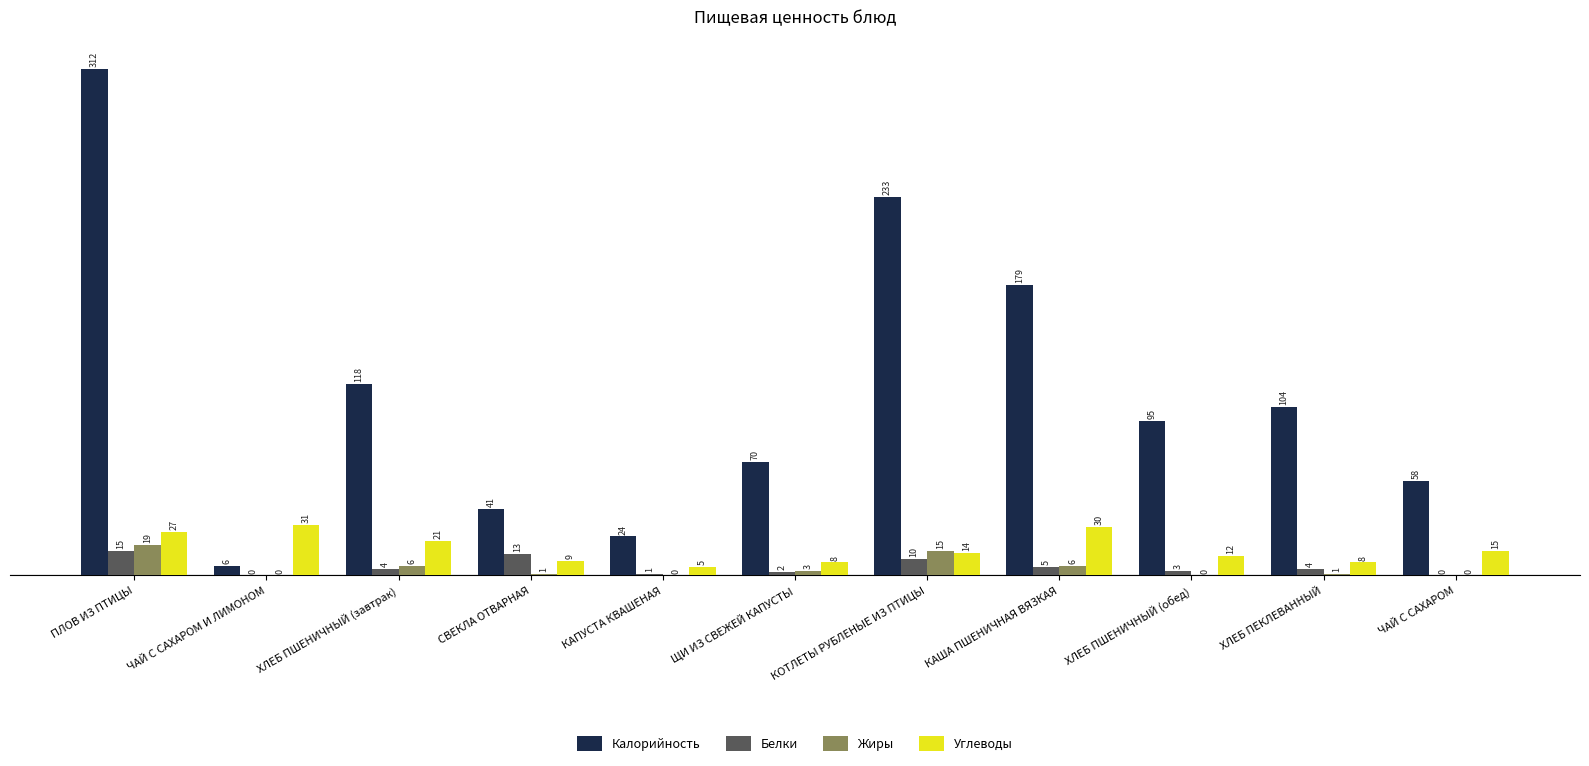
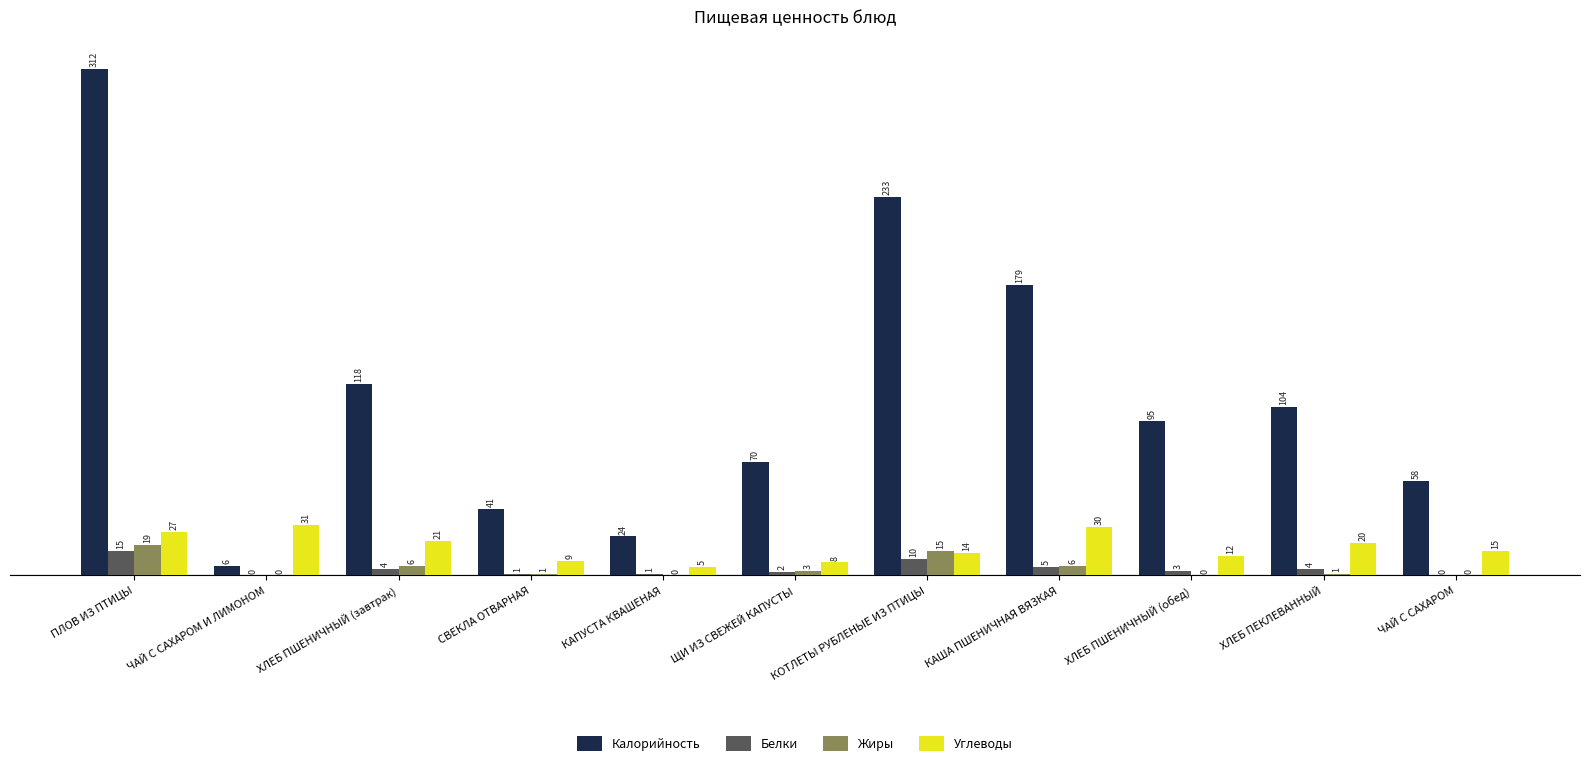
  {
    "Калорийность": {
      "ПЛОВ ИЗ ПТИЦЫ": 312,
      "ЧАЙ С САХАРОМ И ЛИМОНОМ": 6,
      "ХЛЕБ ПШЕНИЧНЫЙ (завтрак)": 118,
      "СВЕКЛА ОТВАРНАЯ": 41,
      "КАПУСТА КВАШЕНАЯ": 24,
      "ЩИ ИЗ СВЕЖЕЙ КАПУСТЫ": 70,
      "КОТЛЕТЫ РУБЛЕНЫЕ ИЗ ПТИЦЫ": 233,
      "КАША ПШЕНИЧНАЯ ВЯЗКАЯ": 179,
      "ХЛЕБ ПШЕНИЧНЫЙ (обед)": 95,
      "ХЛЕБ ПЕКЛЕВАННЫЙ": 104,
      "ЧАЙ С САХАРОМ": 58
    },
    "Белки": {
      "ПЛОВ ИЗ ПТИЦЫ": 15,
      "ЧАЙ С САХАРОМ И ЛИМОНОМ": 0,
      "ХЛЕБ ПШЕНИЧНЫЙ (завтрак)": 4,
-     "СВЕКЛА ОТВАРНАЯ": 13,
+     "СВЕКЛА ОТВАРНАЯ": 1,
      "КАПУСТА КВАШЕНАЯ": 1,
      "ЩИ ИЗ СВЕЖЕЙ КАПУСТЫ": 2,
      "КОТЛЕТЫ РУБЛЕНЫЕ ИЗ ПТИЦЫ": 10,
      "КАША ПШЕНИЧНАЯ ВЯЗКАЯ": 5,
      "ХЛЕБ ПШЕНИЧНЫЙ (обед)": 3,
      "ХЛЕБ ПЕКЛЕВАННЫЙ": 4,
      "ЧАЙ С САХАРОМ": 0
    },
    "Жиры": {
      "ПЛОВ ИЗ ПТИЦЫ": 19,
      "ЧАЙ С САХАРОМ И ЛИМОНОМ": 0,
      "ХЛЕБ ПШЕНИЧНЫЙ (завтрак)": 6,
      "СВЕКЛА ОТВАРНАЯ": 1,
      "КАПУСТА КВАШЕНАЯ": 0,
      "ЩИ ИЗ СВЕЖЕЙ КАПУСТЫ": 3,
      "КОТЛЕТЫ РУБЛЕНЫЕ ИЗ ПТИЦЫ": 15,
      "КАША ПШЕНИЧНАЯ ВЯЗКАЯ": 6,
      "ХЛЕБ ПШЕНИЧНЫЙ (обед)": 0,
      "ХЛЕБ ПЕКЛЕВАННЫЙ": 1,
      "ЧАЙ С САХАРОМ": 0
    },
    "Углеводы": {
      "ПЛОВ ИЗ ПТИЦЫ": 27,
      "ЧАЙ С САХАРОМ И ЛИМОНОМ": 31,
      "ХЛЕБ ПШЕНИЧНЫЙ (завтрак)": 21,
      "СВЕКЛА ОТВАРНАЯ": 9,
      "КАПУСТА КВАШЕНАЯ": 5,
      "ЩИ ИЗ СВЕЖЕЙ КАПУСТЫ": 8,
      "КОТЛЕТЫ РУБЛЕНЫЕ ИЗ ПТИЦЫ": 14,
      "КАША ПШЕНИЧНАЯ ВЯЗКАЯ": 30,
      "ХЛЕБ ПШЕНИЧНЫЙ (обед)": 12,
-     "ХЛЕБ ПЕКЛЕВАННЫЙ": 8,
+     "ХЛЕБ ПЕКЛЕВАННЫЙ": 20,
      "ЧАЙ С САХАРОМ": 15
    }
  }
